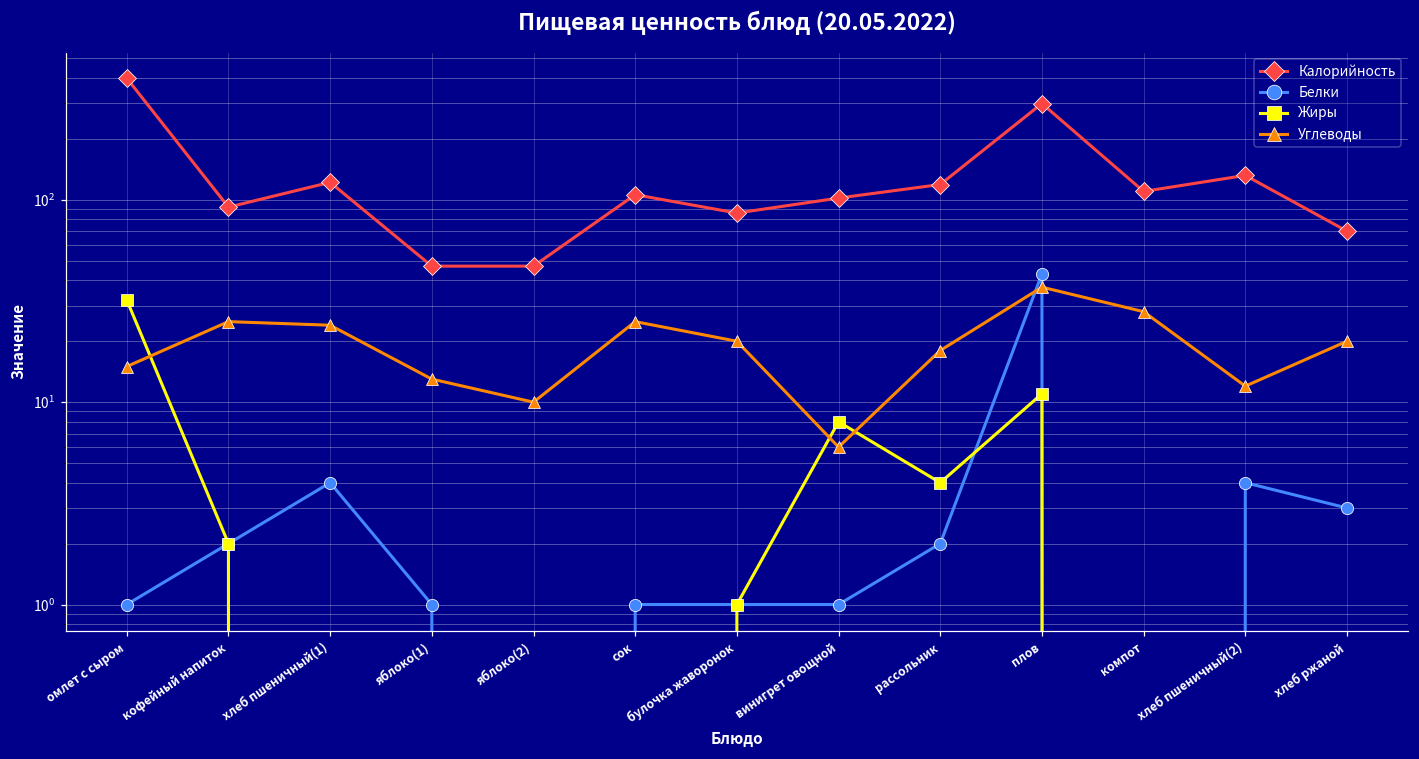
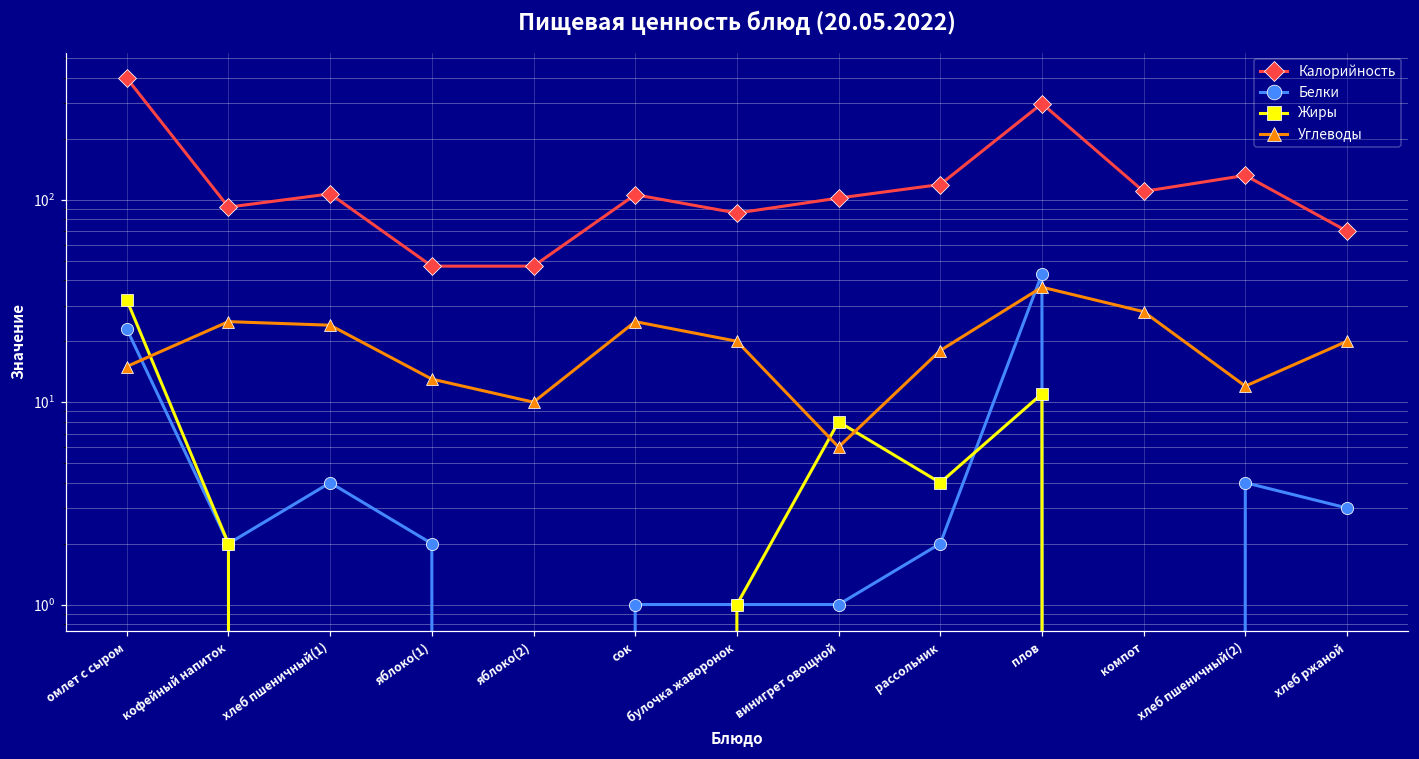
  {
    "Калорийность": {
      "омлет с сыром": 400,
      "кофейный напиток": 90,
-     "хлеб пшеничный(1)": 120,
+     "хлеб пшеничный(1)": 110,
      "яблоко(1)": 47,
      "яблоко(2)": 47,
      "сок": 110,
      "булочка жаворонок": 90,
      "винигрет овощной": 100,
      "рассольник": 120,
      "плов": 300,
      "компот": 110,
      "хлеб пшеничный(2)": 130,
      "хлеб ржаной": 70
    },
    "Белки": {
-     "омлет с сыром": 1,
+     "омлет с сыром": 23,
      "хлеб пшеничный(1)": 4,
-     "яблоко(1)": 1,
+     "яблоко(1)": 2,
      "сок": 1,
      "винигрет овощной": 1,
      "рассольник": 2,
      "плов": 43,
      "хлеб пшеничный(2)": 4,
      "хлеб ржаной": 3
    },
    "Жиры": {
      "омлет с сыром": 32,
      "винигрет овощной": 8,
      "рассольник": 4,
      "плов": 11
    },
    "Углеводы": {
      "омлет с сыром": 15,
      "кофейный напиток": 25,
      "хлеб пшеничный(1)": 24,
      "яблоко(1)": 13,
      "яблоко(2)": 10,
      "сок": 25,
      "булочка жаворонок": 20,
      "винигрет овощной": 6,
      "рассольник": 18,
      "плов": 37,
      "компот": 28,
      "хлеб пшеничный(2)": 12,
      "хлеб ржаной": 20
    }
  }
